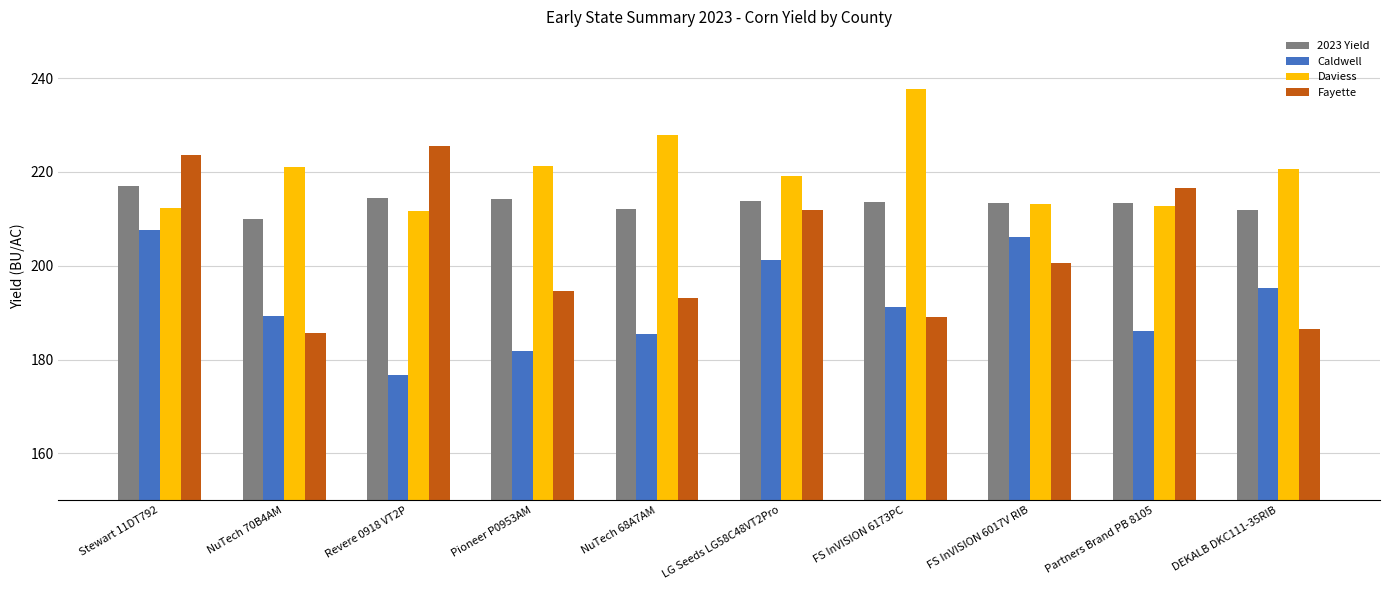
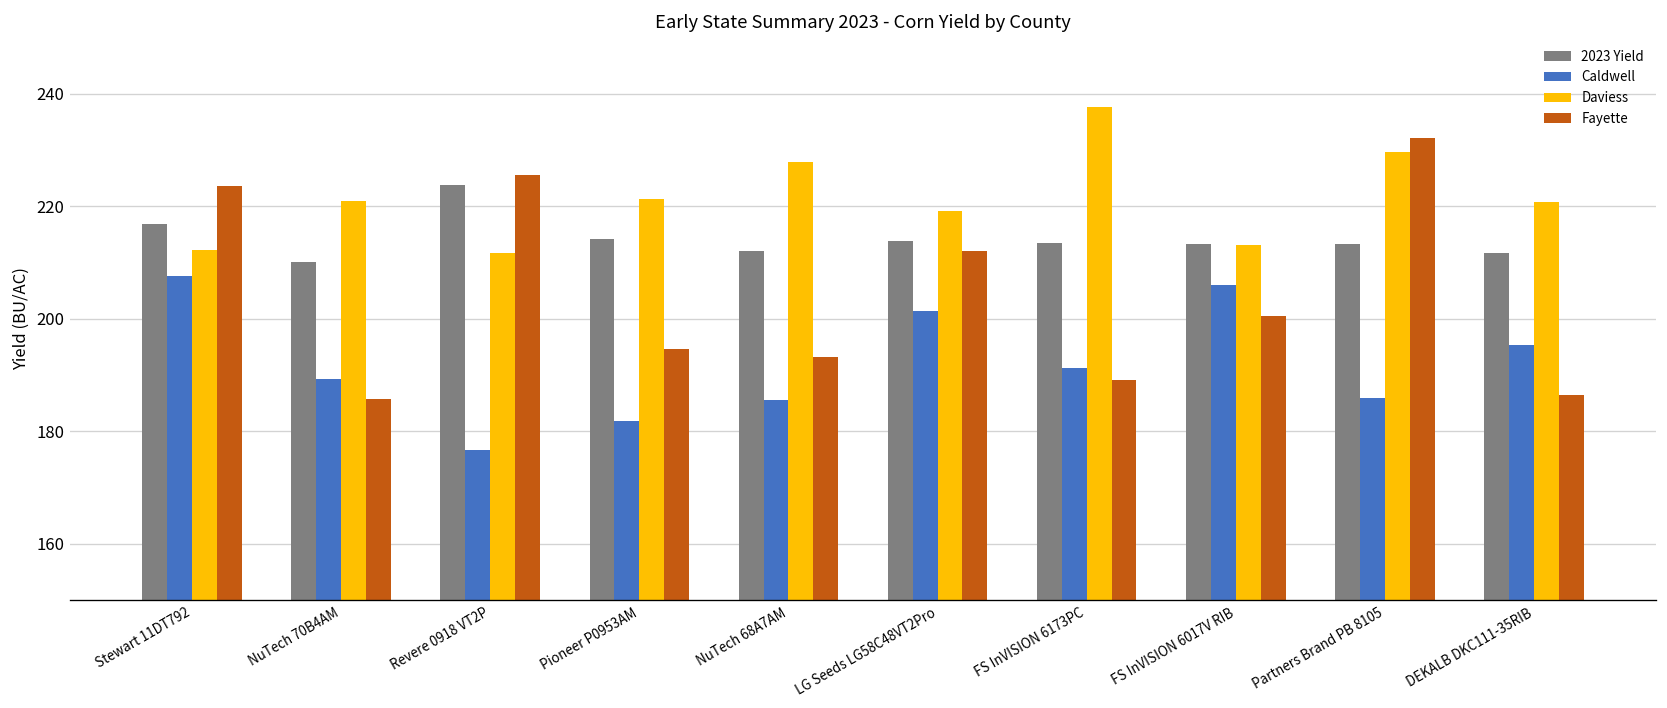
  {
    "2023 Yield": {
      "Stewart 11DT792": 217,
      "NuTech 70B4AM": 210,
-     "Revere 0918 VT2P": 214,
+     "Revere 0918 VT2P": 224,
      "Pioneer P0953AM": 214,
      "NuTech 68A7AM": 212,
      "LG Seeds LG58C48VT2Pro": 214,
      "FS InVISION 6173PC": 213,
      "FS InVISION 6017V RIB": 213,
      "Partners Brand PB 8105": 213,
      "DEKALB DKC111-35RIB": 212
    },
    "Caldwell": {
      "Stewart 11DT792": 208,
      "NuTech 70B4AM": 189,
      "Revere 0918 VT2P": 177,
      "Pioneer P0953AM": 182,
      "NuTech 68A7AM": 186,
      "LG Seeds LG58C48VT2Pro": 201,
      "FS InVISION 6173PC": 191,
      "FS InVISION 6017V RIB": 206,
      "Partners Brand PB 8105": 186,
      "DEKALB DKC111-35RIB": 195
    },
    "Daviess": {
      "Stewart 11DT792": 212,
      "NuTech 70B4AM": 221,
      "Revere 0918 VT2P": 212,
      "Pioneer P0953AM": 221,
      "NuTech 68A7AM": 228,
      "LG Seeds LG58C48VT2Pro": 219,
      "FS InVISION 6173PC": 238,
      "FS InVISION 6017V RIB": 213,
-     "Partners Brand PB 8105": 213,
+     "Partners Brand PB 8105": 230,
      "DEKALB DKC111-35RIB": 221
    },
    "Fayette": {
      "Stewart 11DT792": 224,
      "NuTech 70B4AM": 186,
      "Revere 0918 VT2P": 226,
      "Pioneer P0953AM": 195,
      "NuTech 68A7AM": 193,
      "LG Seeds LG58C48VT2Pro": 212,
      "FS InVISION 6173PC": 189,
      "FS InVISION 6017V RIB": 201,
-     "Partners Brand PB 8105": 217,
+     "Partners Brand PB 8105": 232,
      "DEKALB DKC111-35RIB": 187
    }
  }
